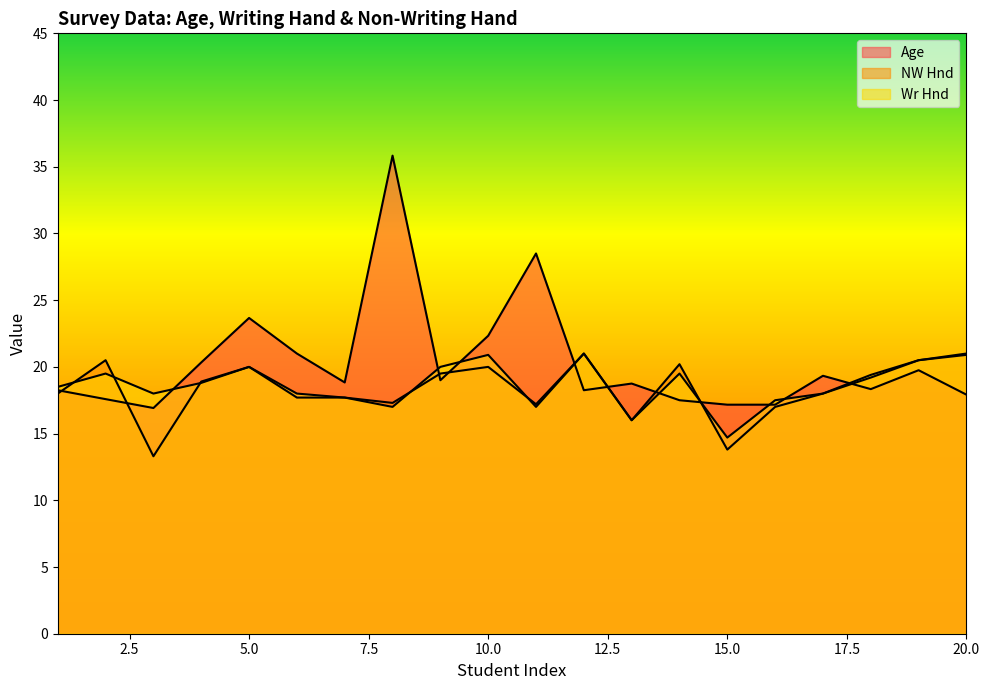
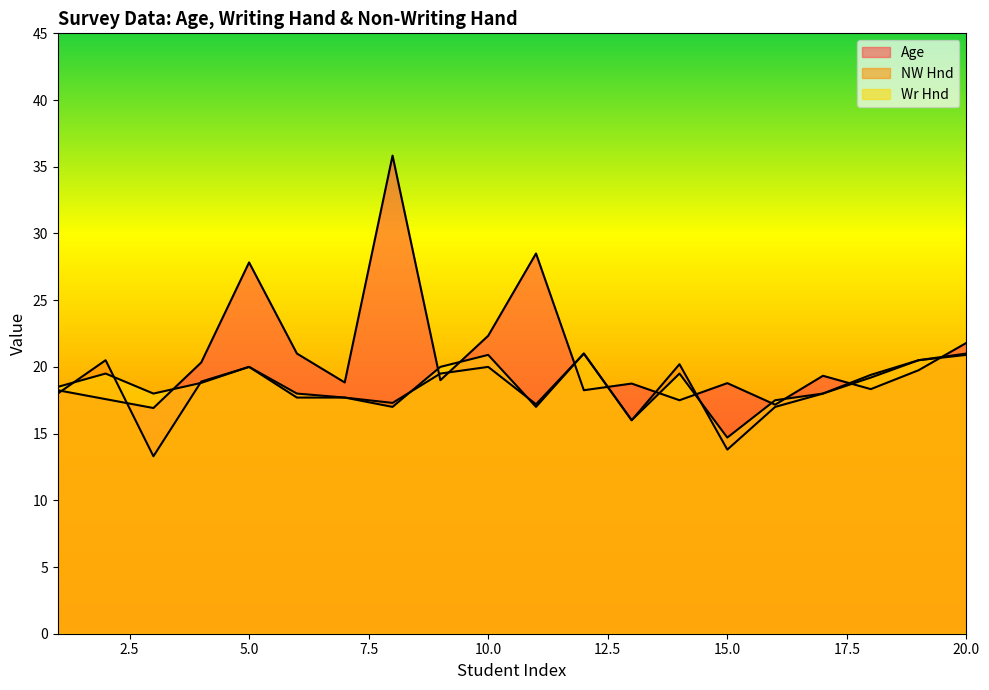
  {
    "Age": {
-     "5.0": 23.7,
+     "5.0": 27.8,
      "10.0": 22.3,
-     "15.0": 17.2,
-     "20.0": 17.9
+     "15.0": 18.8,
+     "20.0": 21.8
    },
    "NW Hnd": {
      "10.0": 20.0,
      "15.0": 13.8
    },
    "Wr Hnd": {
      "10.0": 20.9,
      "15.0": 14.7
    }
  }
